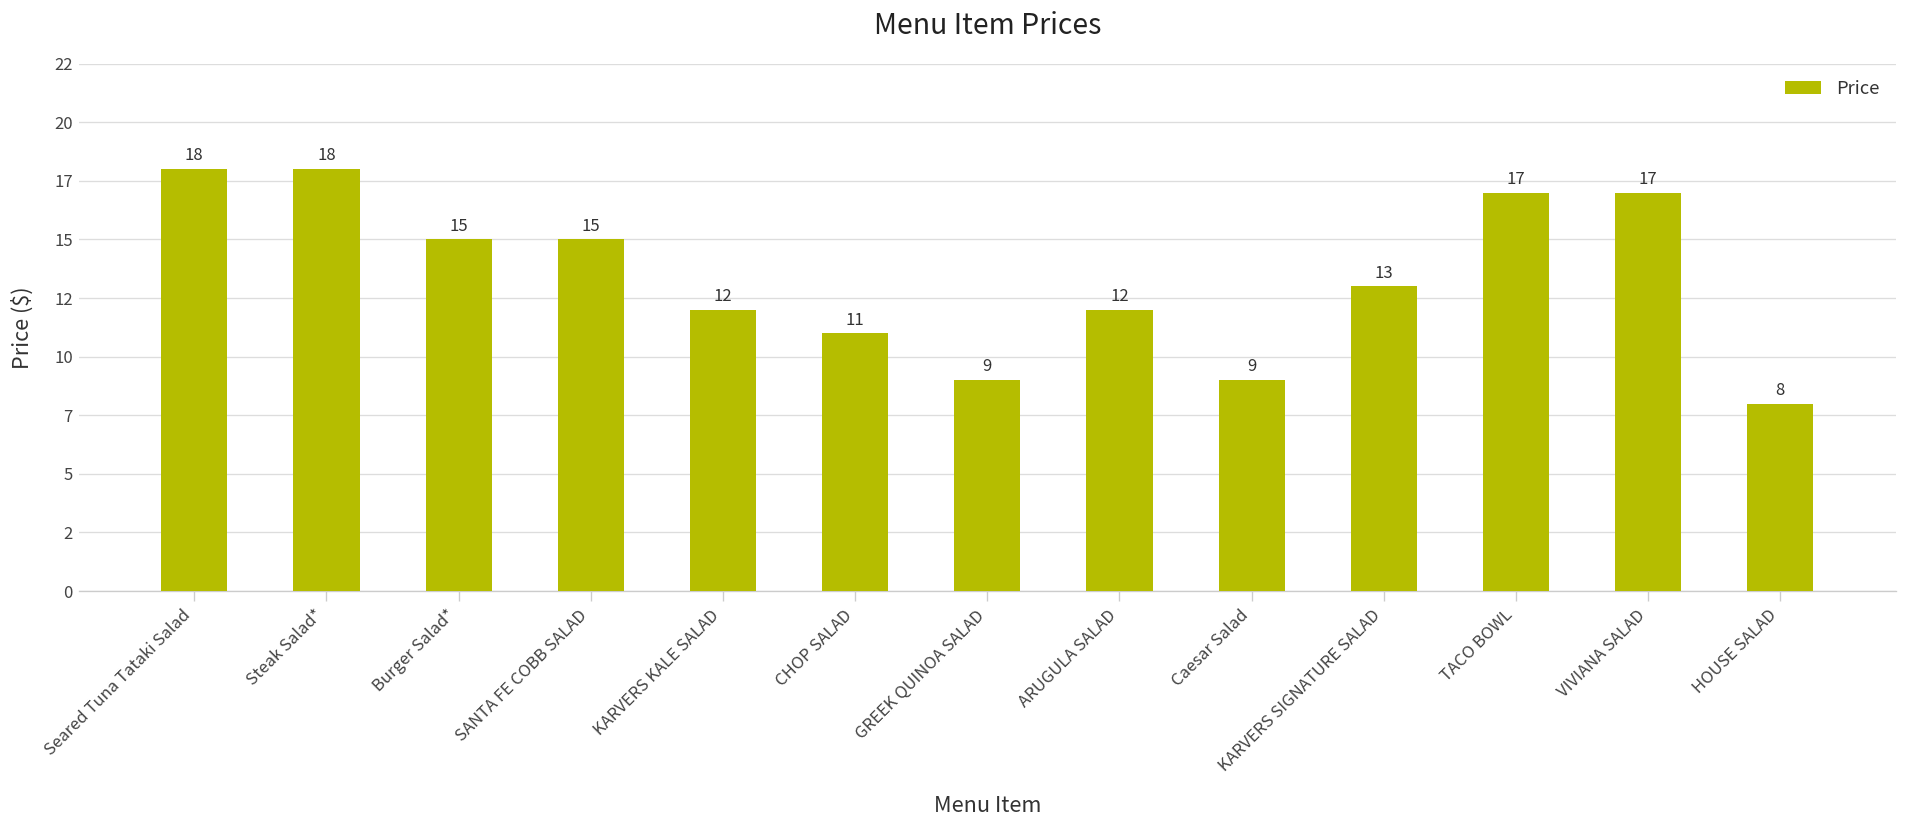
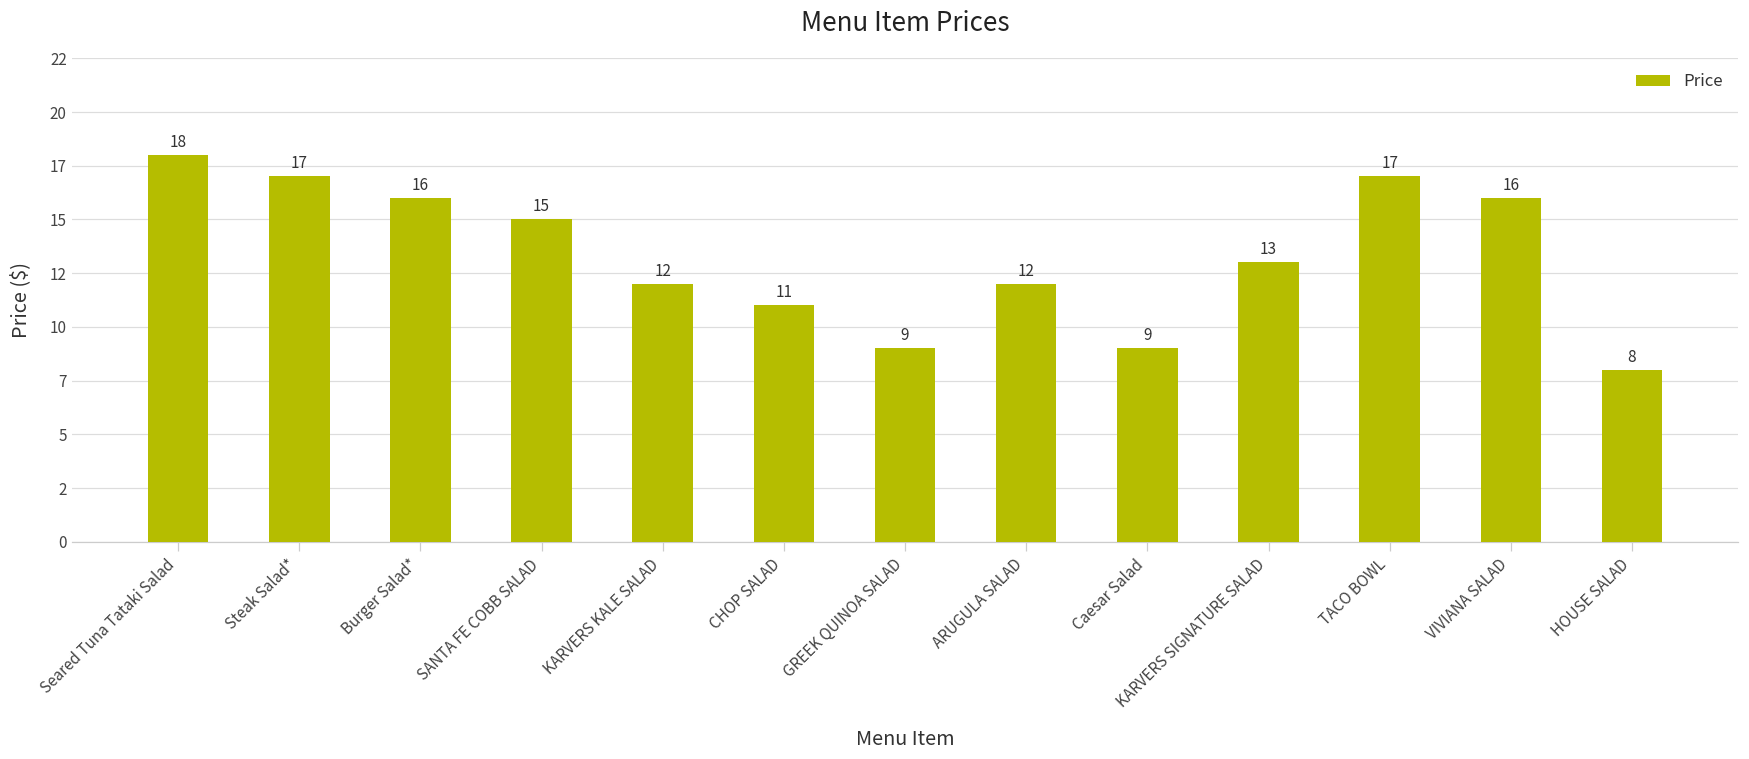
  {
    "Seared Tuna Tataki Salad": 18,
-   "Steak Salad*": 18,
-   "Burger Salad*": 15,
+   "Steak Salad*": 17,
+   "Burger Salad*": 16,
    "SANTA FE COBB SALAD": 15,
    "KARVERS KALE SALAD": 12,
    "CHOP SALAD": 11,
    "GREEK QUINOA SALAD": 9,
    "ARUGULA SALAD": 12,
    "Caesar Salad": 9,
    "KARVERS SIGNATURE SALAD": 13,
    "TACO BOWL": 17,
-   "VIVIANA SALAD": 17,
+   "VIVIANA SALAD": 16,
    "HOUSE SALAD": 8
  }
